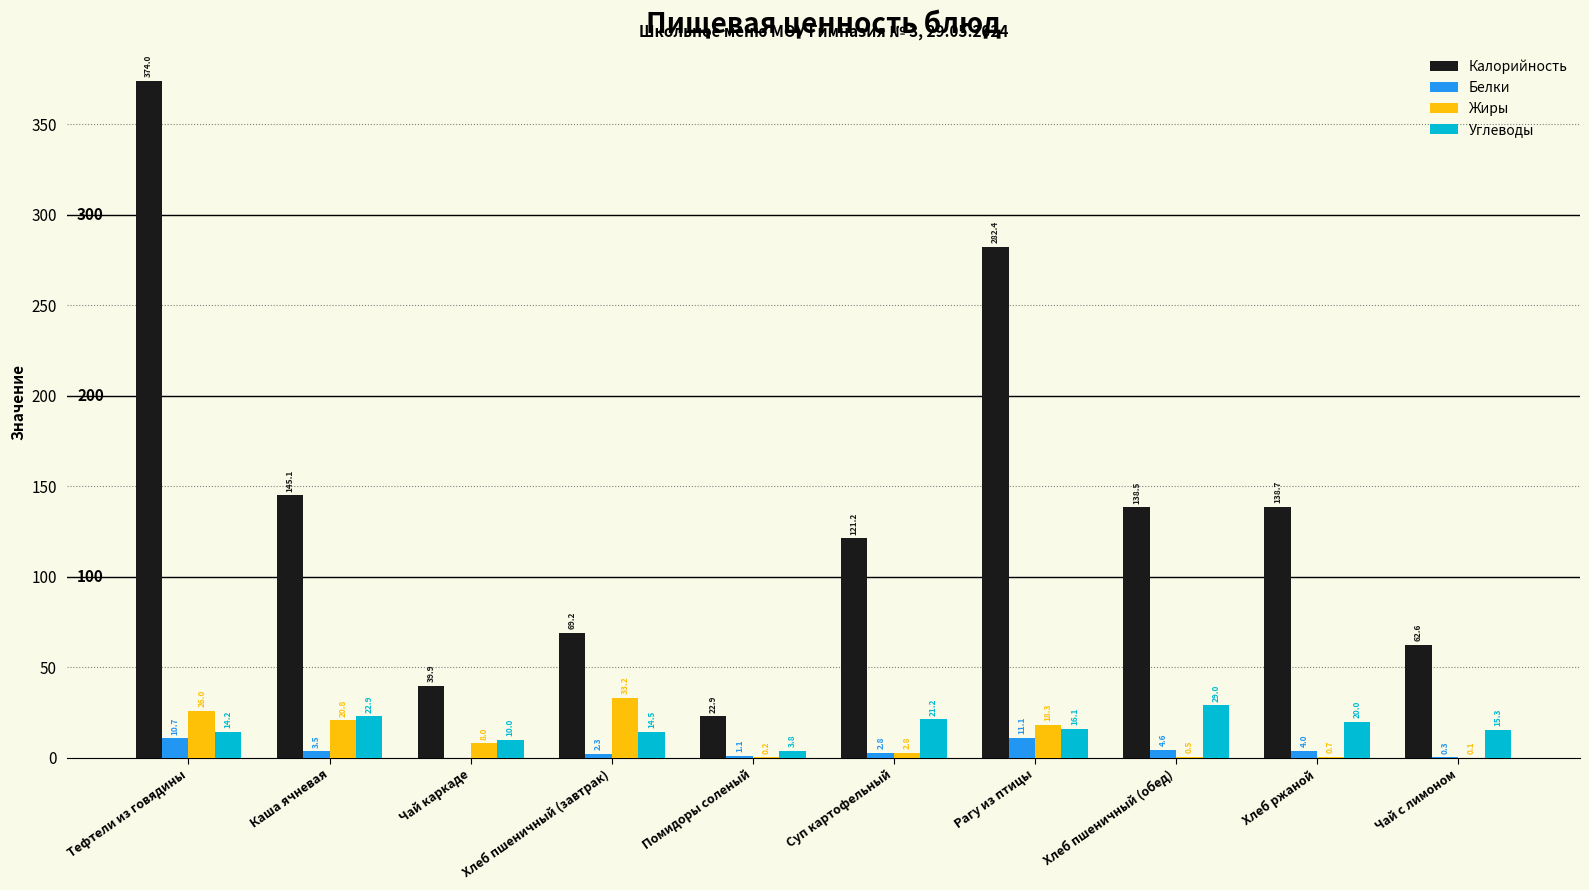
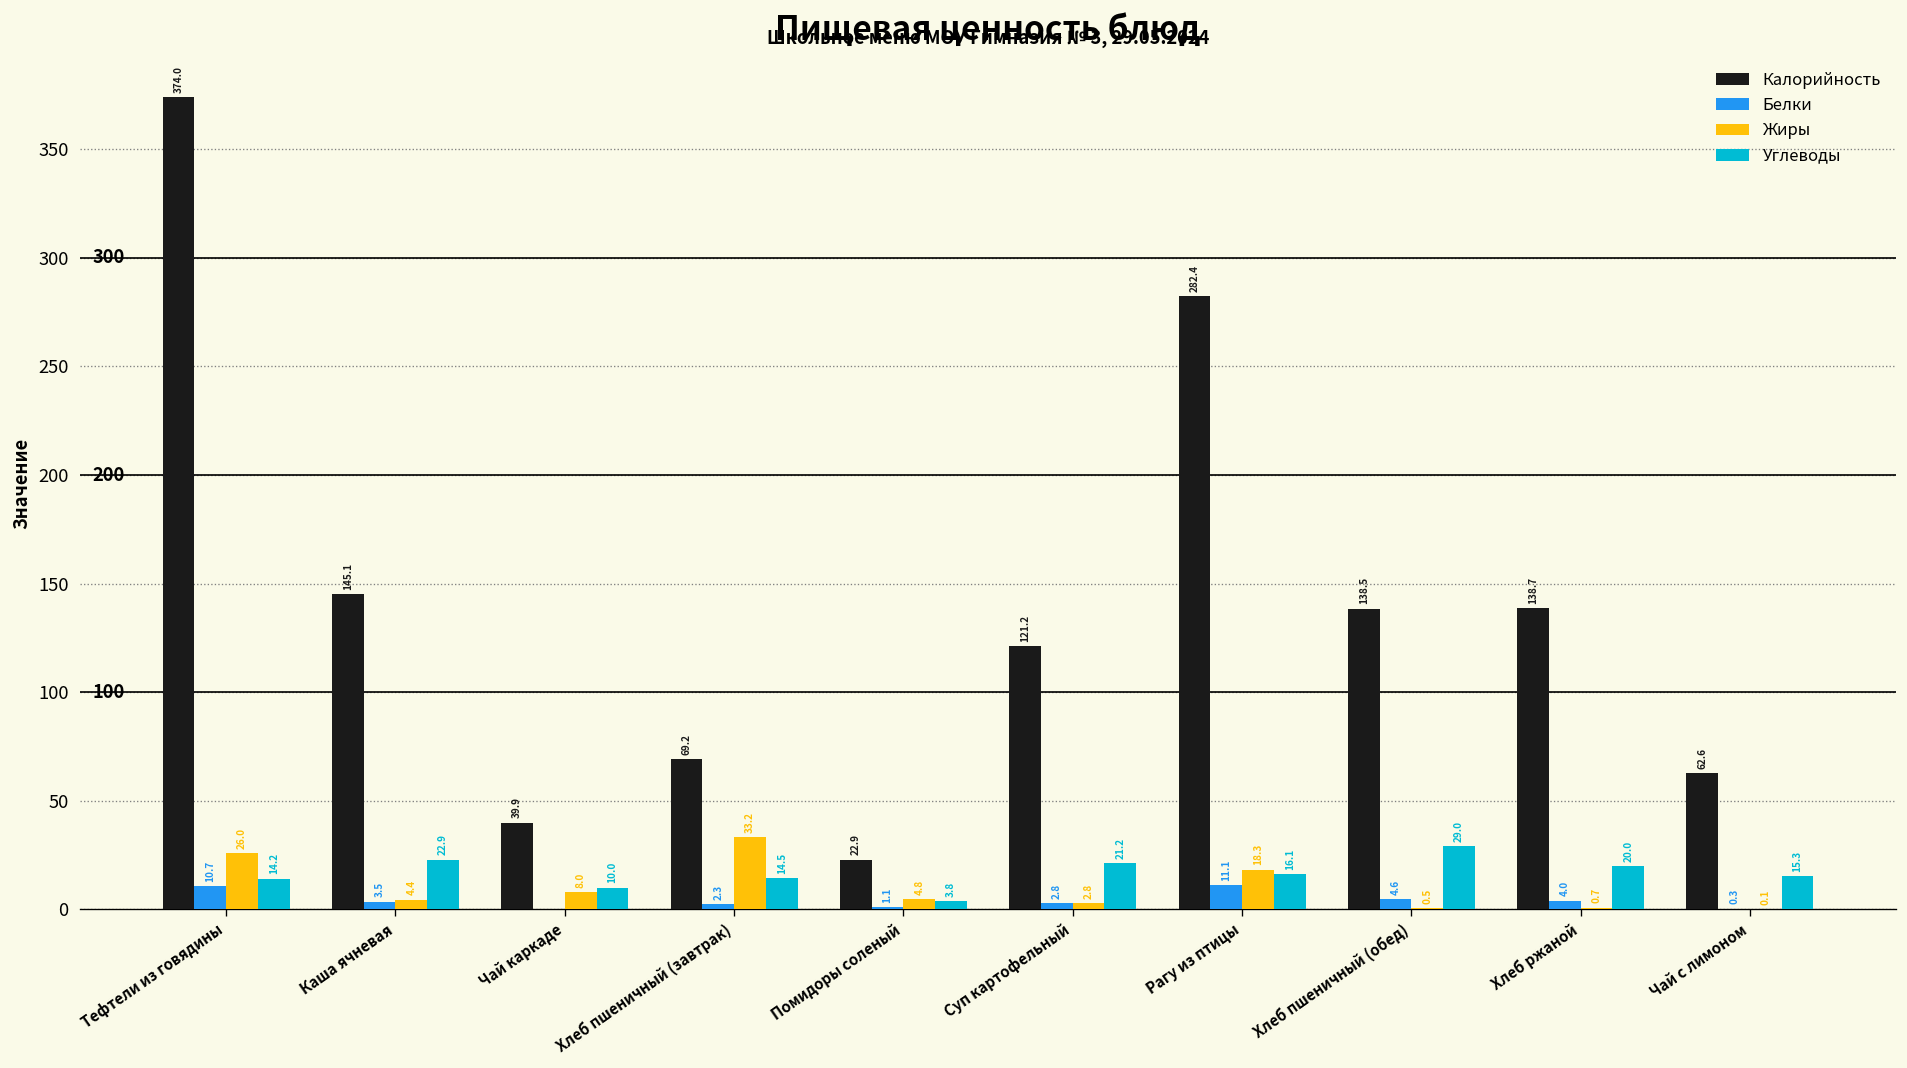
  {
    "Калорийность": {
      "Тефтели из говядины": 374.0,
      "Каша ячневая": 145.1,
      "Чай каркаде": 39.9,
      "Хлеб пшеничный (завтрак)": 69.2,
      "Помидоры соленый": 22.9,
      "Суп картофельный": 121.2,
      "Рагу из птицы": 282.4,
      "Хлеб пшеничный (обед)": 138.5,
      "Хлеб ржаной": 138.7,
      "Чай с лимоном": 62.6
    },
    "Жиры": {
      "Тефтели из говядины": 26.0,
-     "Каша ячневая": 20.8,
+     "Каша ячневая": 4.4,
      "Чай каркаде": 8.0,
      "Хлеб пшеничный (завтрак)": 33.2,
-     "Помидоры соленый": 0.2,
+     "Помидоры соленый": 4.8,
      "Суп картофельный": 2.8,
      "Рагу из птицы": 18.3,
      "Хлеб пшеничный (обед)": 0.5,
      "Хлеб ржаной": 0.7,
      "Чай с лимоном": 0.1
    }
  }
